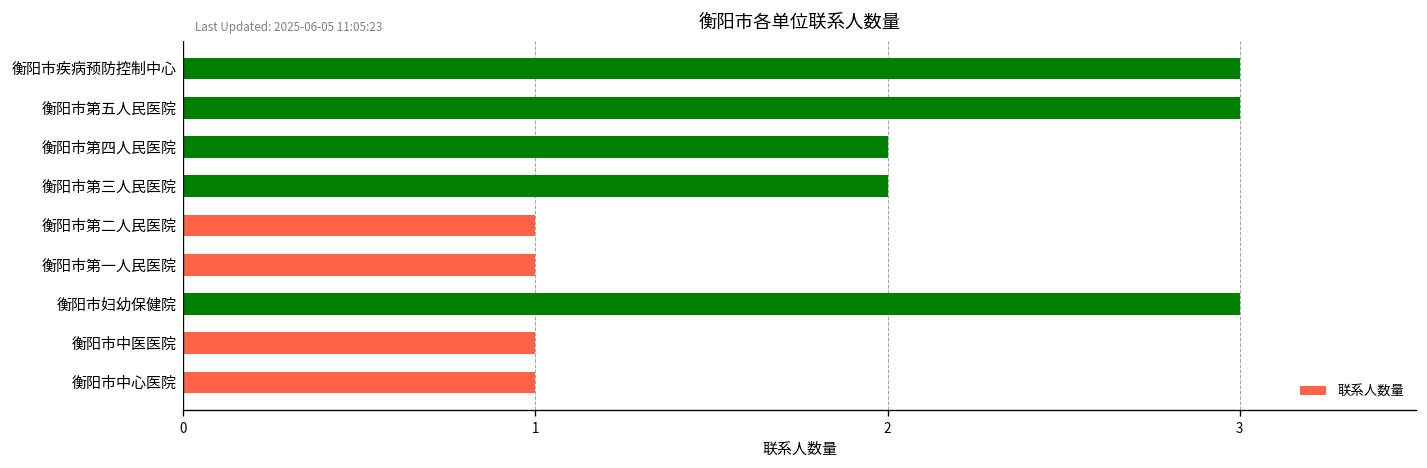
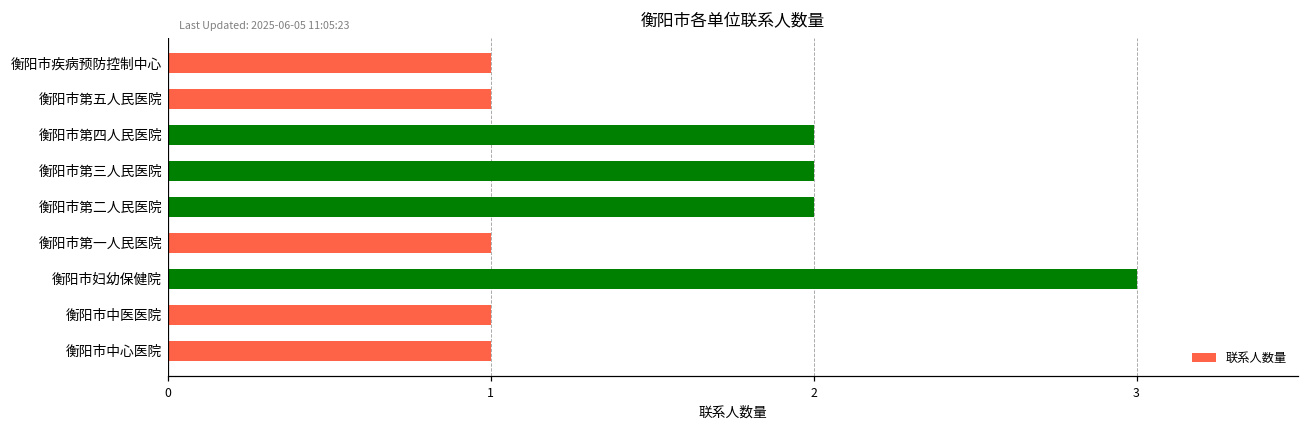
  {
-   "衡阳市疾病预防控制中心": 3,
-   "衡阳市第五人民医院": 3,
+   "衡阳市疾病预防控制中心": 1,
+   "衡阳市第五人民医院": 1,
    "衡阳市第四人民医院": 2,
    "衡阳市第三人民医院": 2,
-   "衡阳市第二人民医院": 1,
+   "衡阳市第二人民医院": 2,
    "衡阳市第一人民医院": 1,
    "衡阳市妇幼保健院": 3,
    "衡阳市中医医院": 1,
    "衡阳市中心医院": 1
  }
